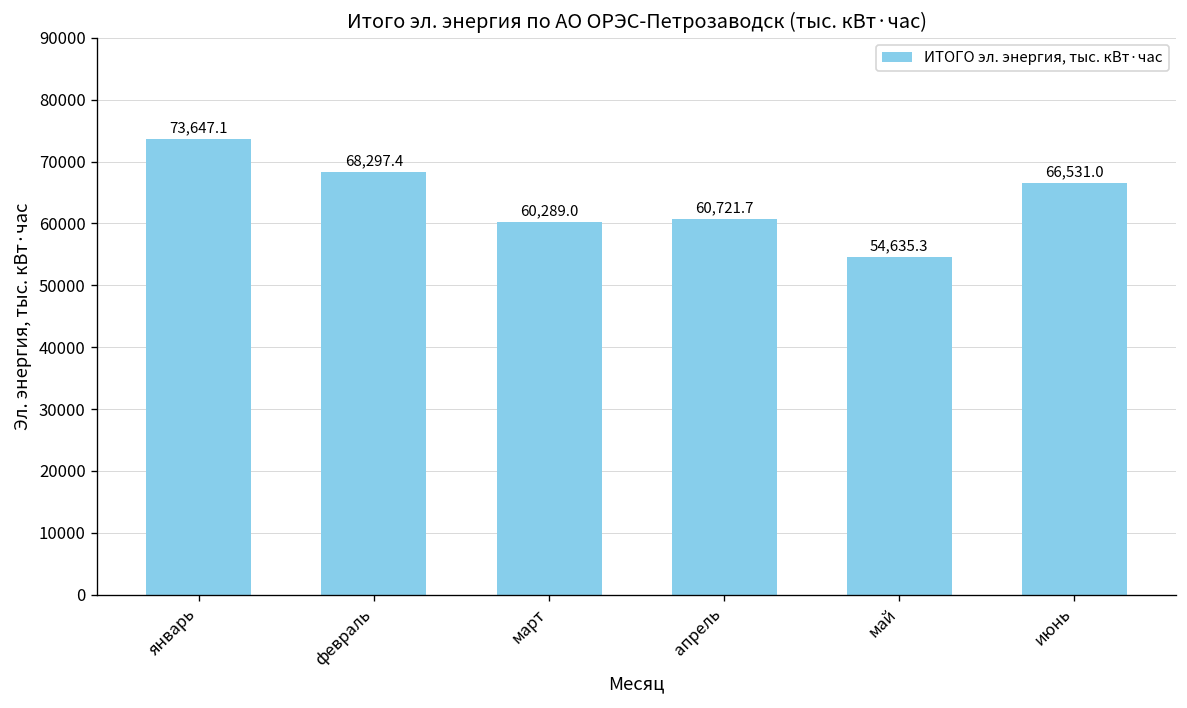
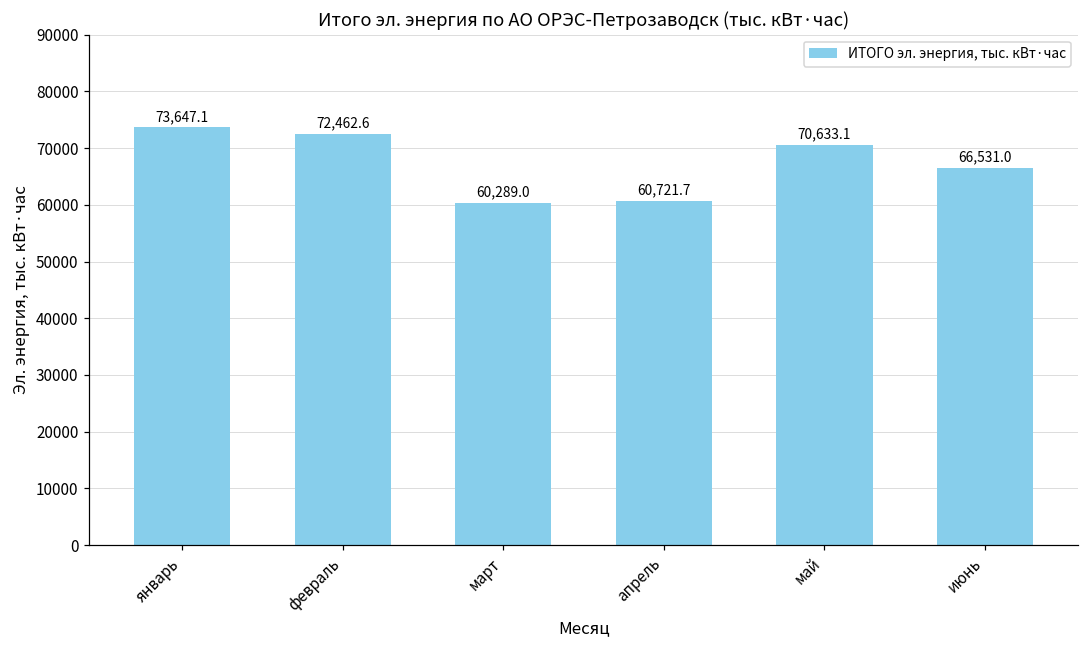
  {
    "январь": "73,647.1",
-   "февраль": "68,297.4",
+   "февраль": "72,462.6",
    "март": "60,289.0",
    "апрель": "60,721.7",
-   "май": "54,635.3",
+   "май": "70,633.1",
    "июнь": "66,531.0"
  }
